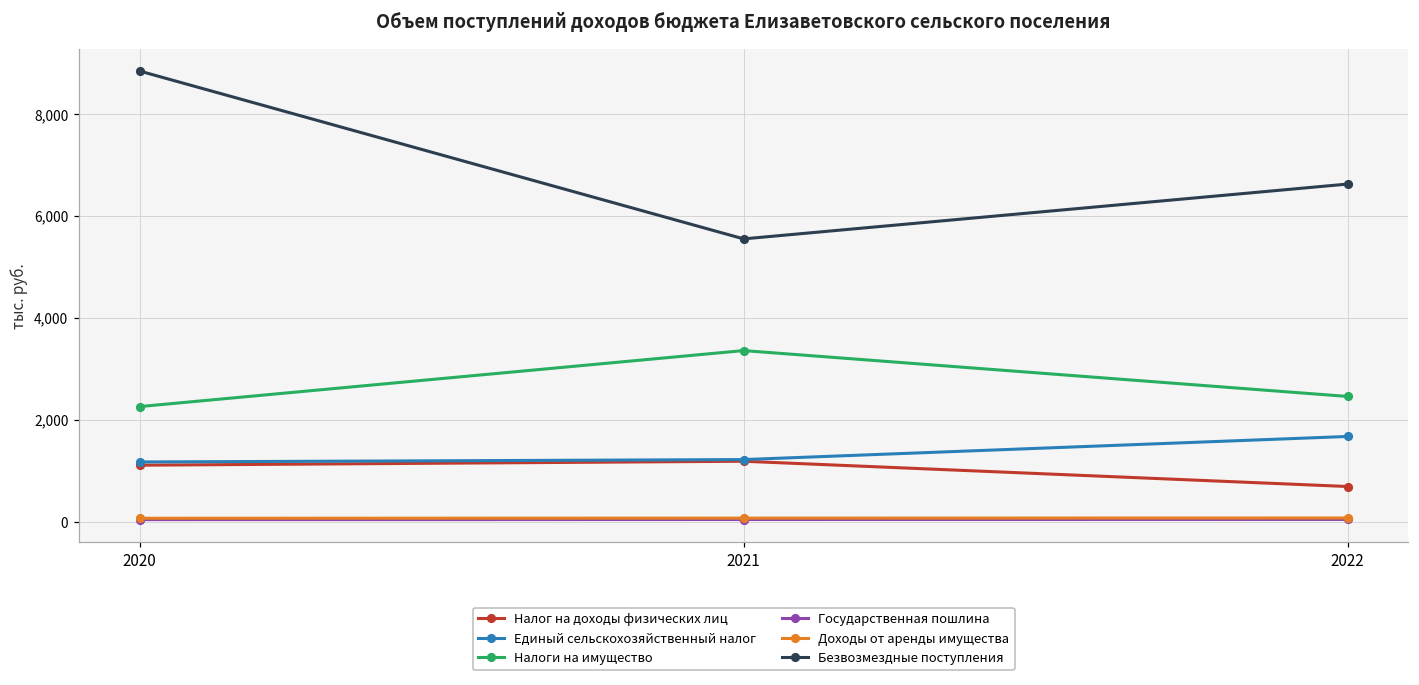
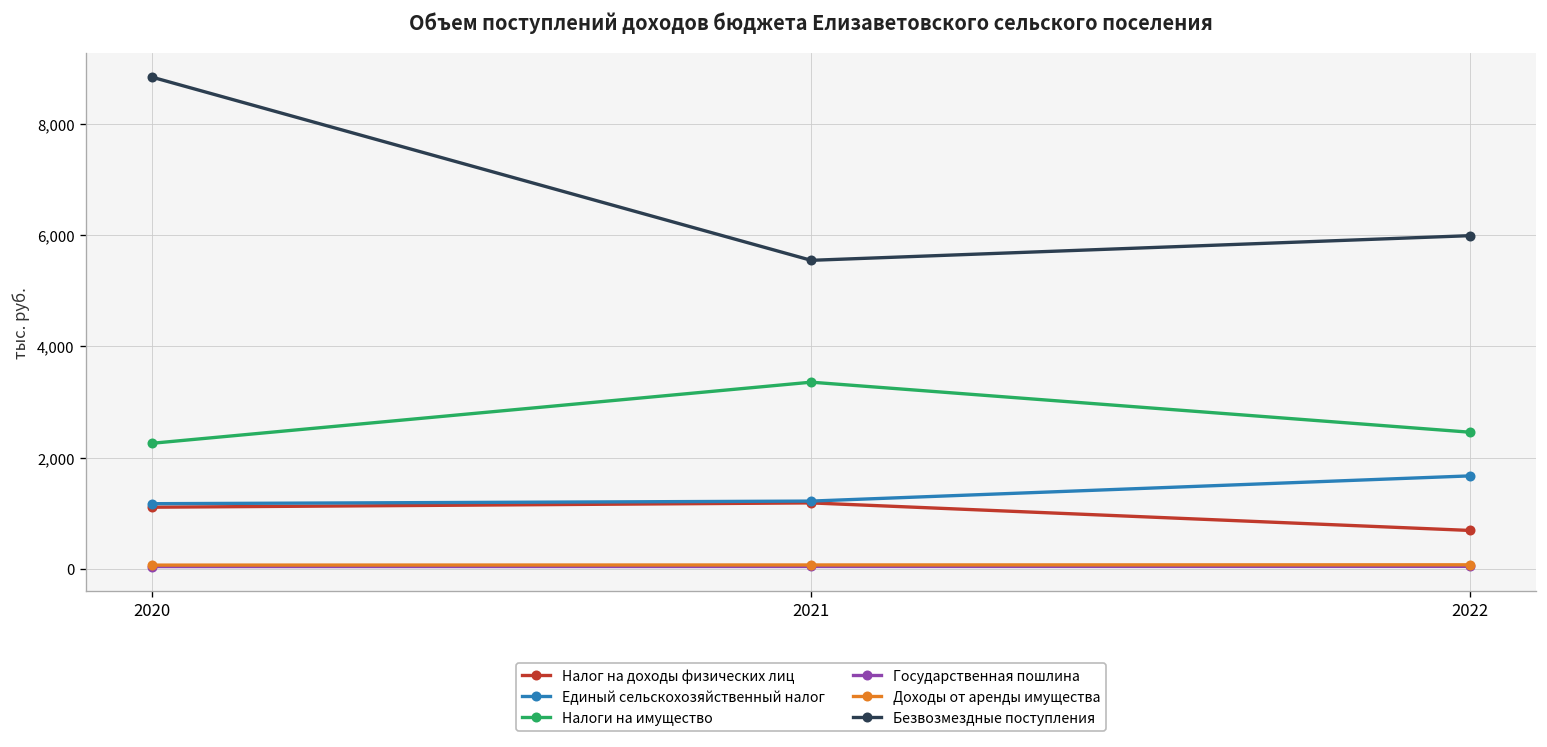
  {
    "Налог на доходы физических лиц": {
      "2020": "1,100",
      "2022": "700"
    },
    "Единый сельскохозяйственный налог": {
      "2020": "1,200",
      "2022": "1,700"
    },
    "Налоги на имущество": {
      "2020": "2,300",
      "2021": "3,400",
      "2022": "2,500"
    },
    "Безвозмездные поступления": {
      "2020": "8,800",
      "2021": "5,500",
-     "2022": "6,600"
+     "2022": "6,000"
    }
  }
